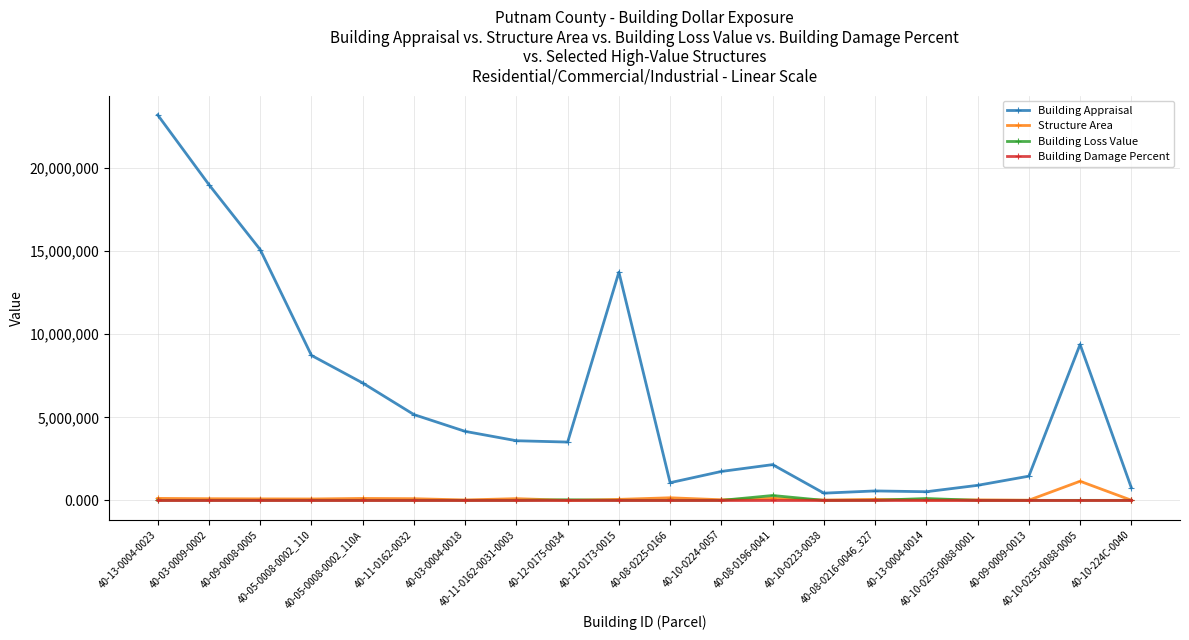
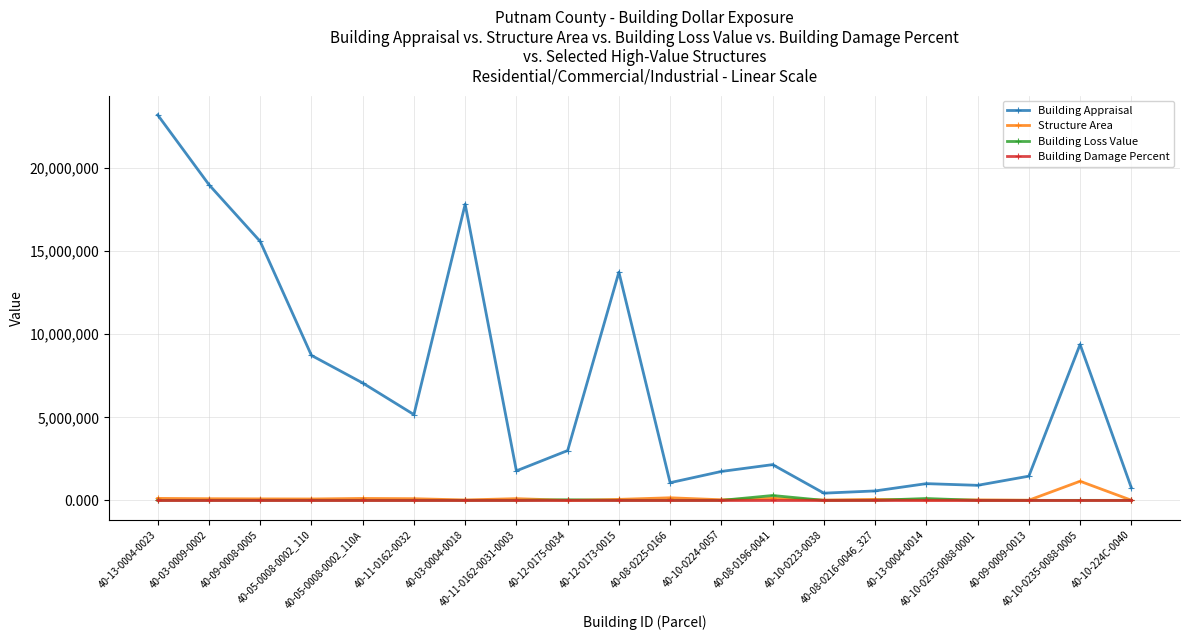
  {
    "Building Appraisal": {
      "40-13-0004-0023": "23,200,000",
      "40-03-0009-0002": "19,000,000",
-     "40-09-0008-0005": "15,100,000",
+     "40-09-0008-0005": "15,600,000",
      "40-05-0008-0002_110": "8,700,000",
      "40-05-0008-0002_110A": "7,100,000",
      "40-11-0162-0032": "5,200,000",
-     "40-03-0004-0018": "4,200,000",
-     "40-11-0162-0031-0003": "3,600,000",
-     "40-12-0175-0034": "3,500,000",
+     "40-03-0004-0018": "17,800,000",
+     "40-11-0162-0031-0003": "1,800,000",
+     "40-12-0175-0034": "3,000,000",
      "40-12-0173-0015": "13,700,000",
      "40-08-0225-0166": "1,100,000",
      "40-10-0224-0057": "1,700,000",
      "40-08-0196-0041": "2,200,000",
      "40-10-0223-0038": "400,000",
      "40-08-0216-0046_327": "600,000",
-     "40-13-0004-0014": "500,000",
+     "40-13-0004-0014": "1,000,000",
      "40-10-0235-0088-0001": "900,000",
      "40-09-0009-0013": "1,500,000",
      "40-10-0235-0088-0005": "9,400,000",
      "40-10-224C-0040": "800,000"
    },
    "Structure Area": {
      "40-08-0225-0166": "200,000",
      "40-10-0235-0088-0005": "1,200,000"
    },
    "Building Loss Value": {
      "40-08-0196-0041": "300,000"
    }
  }
